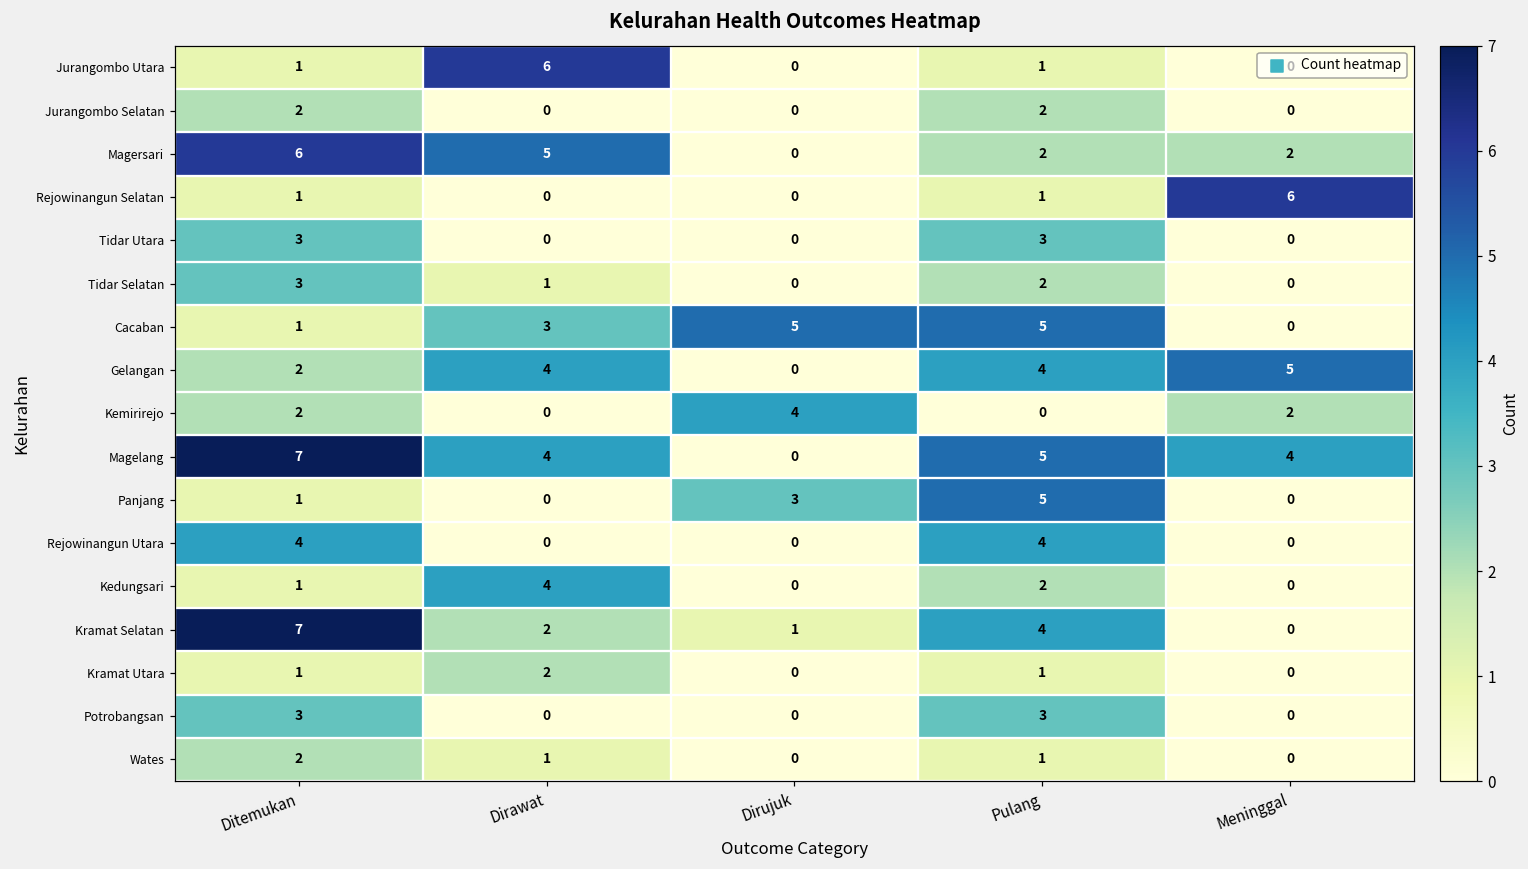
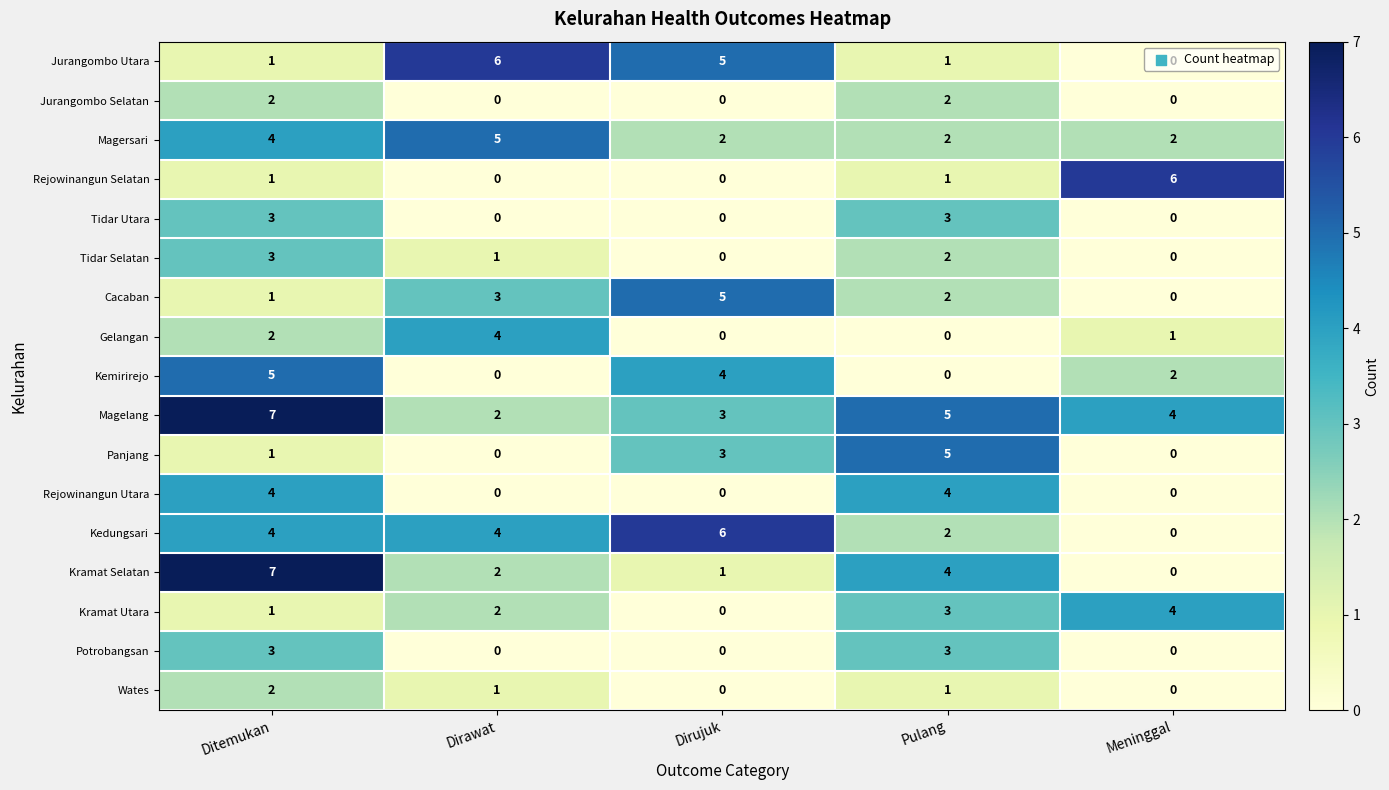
  {
    "Jurangombo Utara": {
      "Ditemukan": 1,
      "Dirawat": 6,
-     "Dirujuk": 0,
+     "Dirujuk": 5,
      "Pulang": 1
    },
    "Jurangombo Selatan": {
      "Ditemukan": 2,
      "Dirawat": 0,
      "Dirujuk": 0,
      "Pulang": 2,
      "Meninggal": 0
    },
    "Magersari": {
-     "Ditemukan": 6,
+     "Ditemukan": 4,
      "Dirawat": 5,
-     "Dirujuk": 0,
+     "Dirujuk": 2,
      "Pulang": 2,
      "Meninggal": 2
    },
    "Rejowinangun Selatan": {
      "Ditemukan": 1,
      "Dirawat": 0,
      "Dirujuk": 0,
      "Pulang": 1,
      "Meninggal": 6
    },
    "Tidar Utara": {
      "Ditemukan": 3,
      "Dirawat": 0,
      "Dirujuk": 0,
      "Pulang": 3,
      "Meninggal": 0
    },
    "Tidar Selatan": {
      "Ditemukan": 3,
      "Dirawat": 1,
      "Dirujuk": 0,
      "Pulang": 2,
      "Meninggal": 0
    },
    "Cacaban": {
      "Ditemukan": 1,
      "Dirawat": 3,
      "Dirujuk": 5,
-     "Pulang": 5,
+     "Pulang": 2,
      "Meninggal": 0
    },
    "Gelangan": {
      "Ditemukan": 2,
      "Dirawat": 4,
      "Dirujuk": 0,
-     "Pulang": 4,
-     "Meninggal": 5
+     "Pulang": 0,
+     "Meninggal": 1
    },
    "Kemirirejo": {
-     "Ditemukan": 2,
+     "Ditemukan": 5,
      "Dirawat": 0,
      "Dirujuk": 4,
      "Pulang": 0,
      "Meninggal": 2
    },
    "Magelang": {
      "Ditemukan": 7,
-     "Dirawat": 4,
-     "Dirujuk": 0,
+     "Dirawat": 2,
+     "Dirujuk": 3,
      "Pulang": 5,
      "Meninggal": 4
    },
    "Panjang": {
      "Ditemukan": 1,
      "Dirawat": 0,
      "Dirujuk": 3,
      "Pulang": 5,
      "Meninggal": 0
    },
    "Rejowinangun Utara": {
      "Ditemukan": 4,
      "Dirawat": 0,
      "Dirujuk": 0,
      "Pulang": 4,
      "Meninggal": 0
    },
    "Kedungsari": {
-     "Ditemukan": 1,
+     "Ditemukan": 4,
      "Dirawat": 4,
-     "Dirujuk": 0,
+     "Dirujuk": 6,
      "Pulang": 2,
      "Meninggal": 0
    },
    "Kramat Selatan": {
      "Ditemukan": 7,
      "Dirawat": 2,
      "Dirujuk": 1,
      "Pulang": 4,
      "Meninggal": 0
    },
    "Kramat Utara": {
      "Ditemukan": 1,
      "Dirawat": 2,
      "Dirujuk": 0,
-     "Pulang": 1,
-     "Meninggal": 0
+     "Pulang": 3,
+     "Meninggal": 4
    },
    "Potrobangsan": {
      "Ditemukan": 3,
      "Dirawat": 0,
      "Dirujuk": 0,
      "Pulang": 3,
      "Meninggal": 0
    },
    "Wates": {
      "Ditemukan": 2,
      "Dirawat": 1,
      "Dirujuk": 0,
      "Pulang": 1,
      "Meninggal": 0
    }
  }
